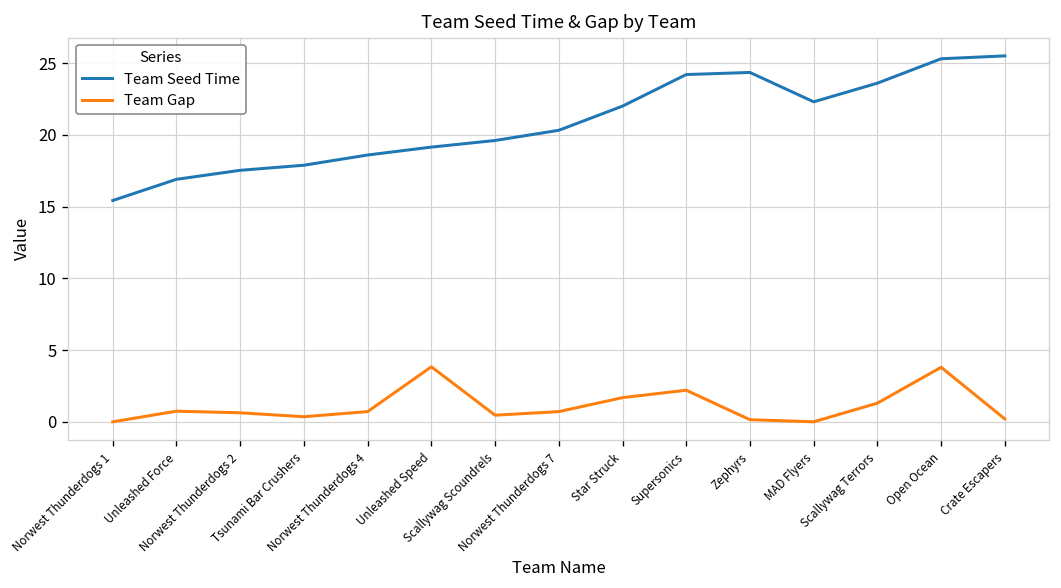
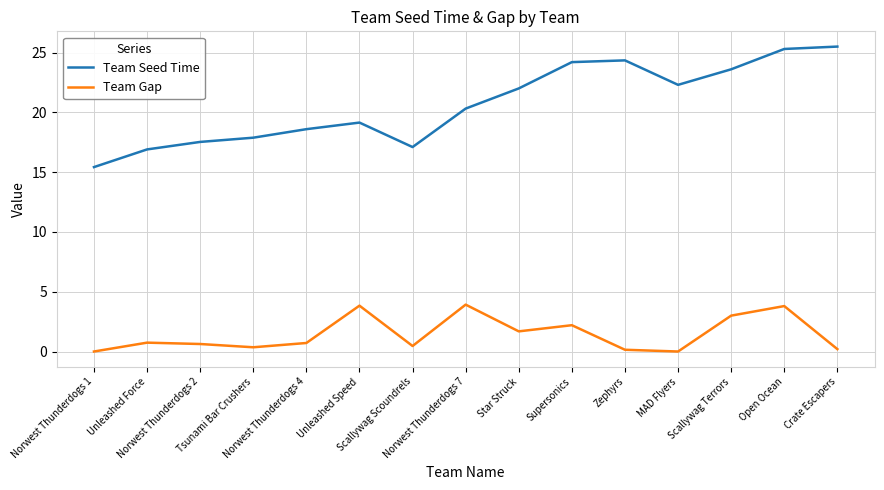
  {
    "Team Seed Time": {
      "Norwest Thunderdogs 1": 15.4,
      "Unleashed Force": 16.9,
      "Norwest Thunderdogs 2": 17.5,
      "Tsunami Bar Crushers": 17.9,
      "Norwest Thunderdogs 4": 18.6,
      "Unleashed Speed": 19.1,
-     "Scallywag Scoundrels": 19.6,
+     "Scallywag Scoundrels": 17.1,
      "Norwest Thunderdogs 7": 20.3,
      "Star Struck": 22.0,
      "Supersonics": 24.2,
      "Zephyrs": 24.3,
      "MAD Flyers": 22.3,
      "Scallywag Terrors": 23.6,
      "Open Ocean": 25.3,
      "Crate Escapers": 25.5
    },
    "Team Gap": {
      "Norwest Thunderdogs 1": 0.0,
      "Unleashed Force": 0.7,
      "Norwest Thunderdogs 2": 0.6,
      "Tsunami Bar Crushers": 0.4,
      "Norwest Thunderdogs 4": 0.7,
      "Unleashed Speed": 3.8,
      "Scallywag Scoundrels": 0.5,
-     "Norwest Thunderdogs 7": 0.7,
+     "Norwest Thunderdogs 7": 3.9,
      "Star Struck": 1.7,
      "Supersonics": 2.2,
      "Zephyrs": 0.1,
      "MAD Flyers": 0.0,
-     "Scallywag Terrors": 1.3,
+     "Scallywag Terrors": 3.0,
      "Open Ocean": 3.8,
      "Crate Escapers": 0.2
    }
  }
